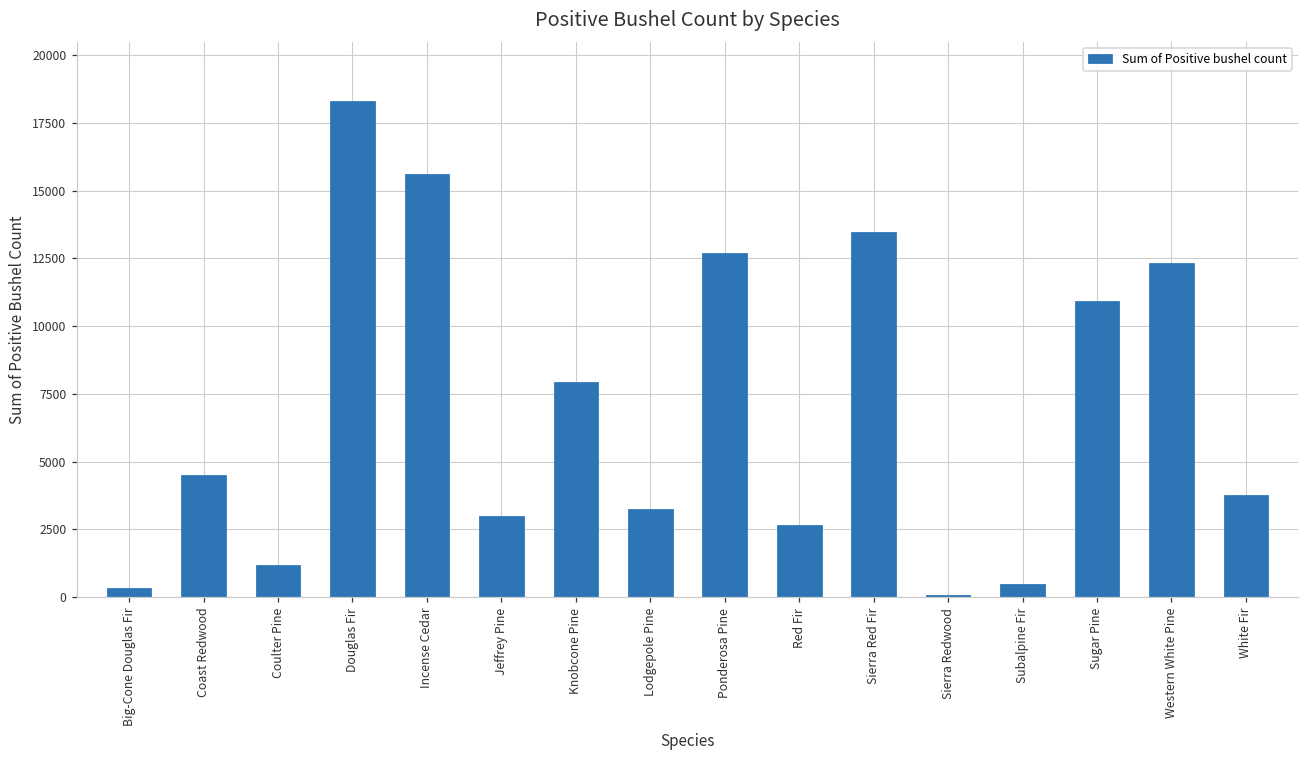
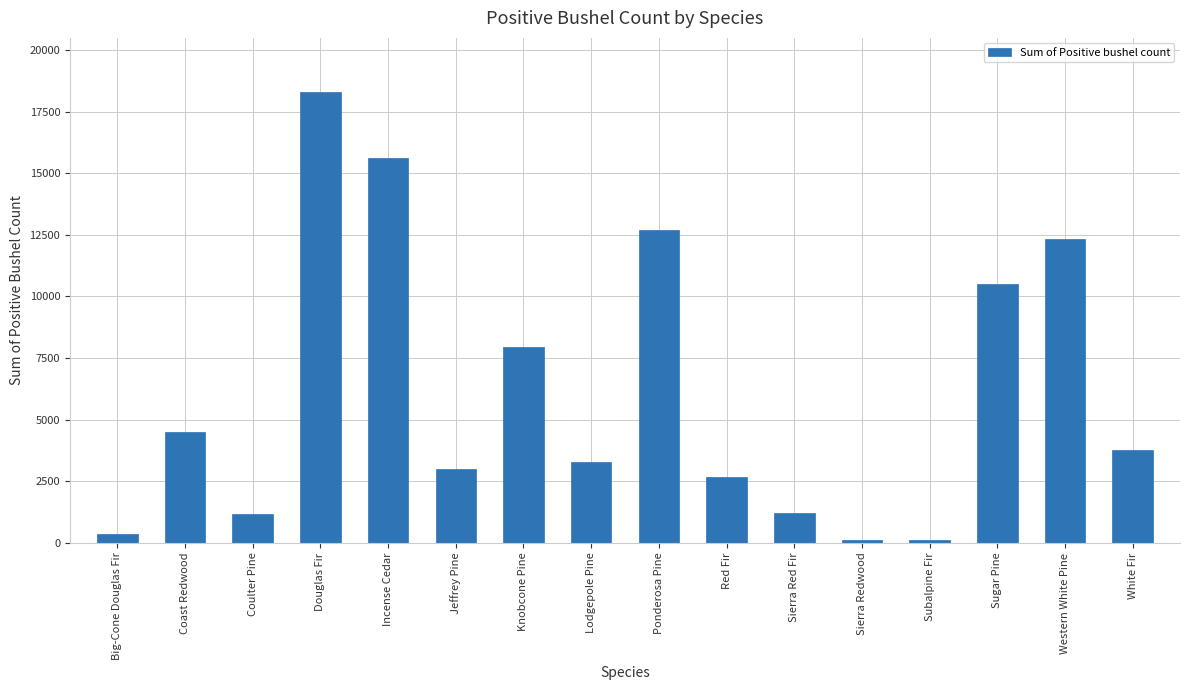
  {
    "Big-Cone Douglas Fir": 300,
    "Coast Redwood": 4500,
    "Coulter Pine": 1200,
    "Douglas Fir": 18300,
    "Incense Cedar": 15600,
    "Jeffrey Pine": 3000,
    "Knobcone Pine": 7900,
    "Lodgepole Pine": 3300,
    "Ponderosa Pine": 12700,
    "Red Fir": 2700,
-   "Sierra Red Fir": 13500,
-   "Subalpine Fir": 500,
-   "Sugar Pine": 10900,
+   "Sierra Red Fir": 1200,
+   "Subalpine Fir": 100,
+   "Sugar Pine": 10500,
    "Western White Pine": 12300,
    "White Fir": 3800
  }
